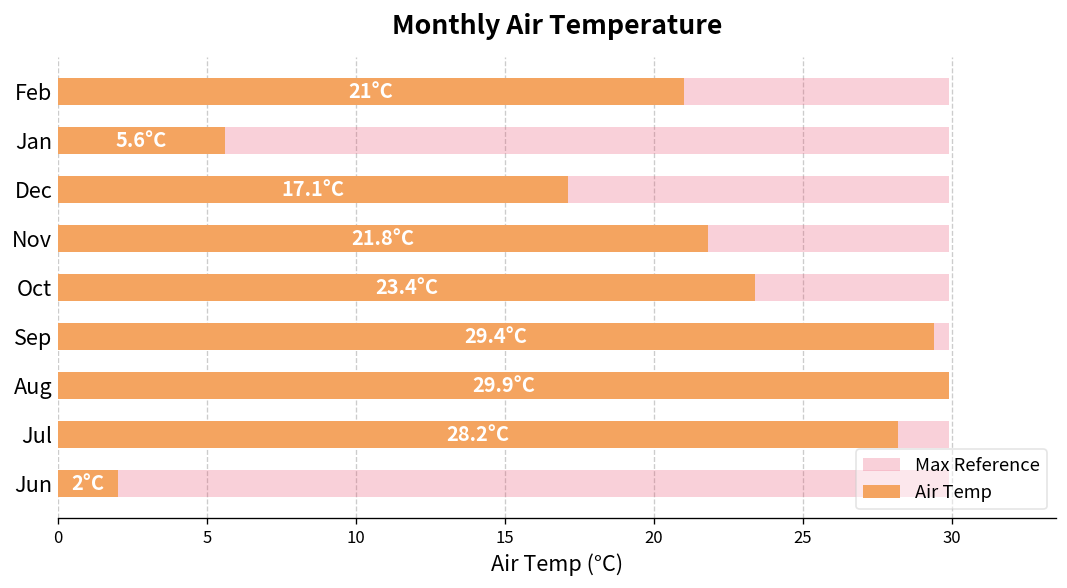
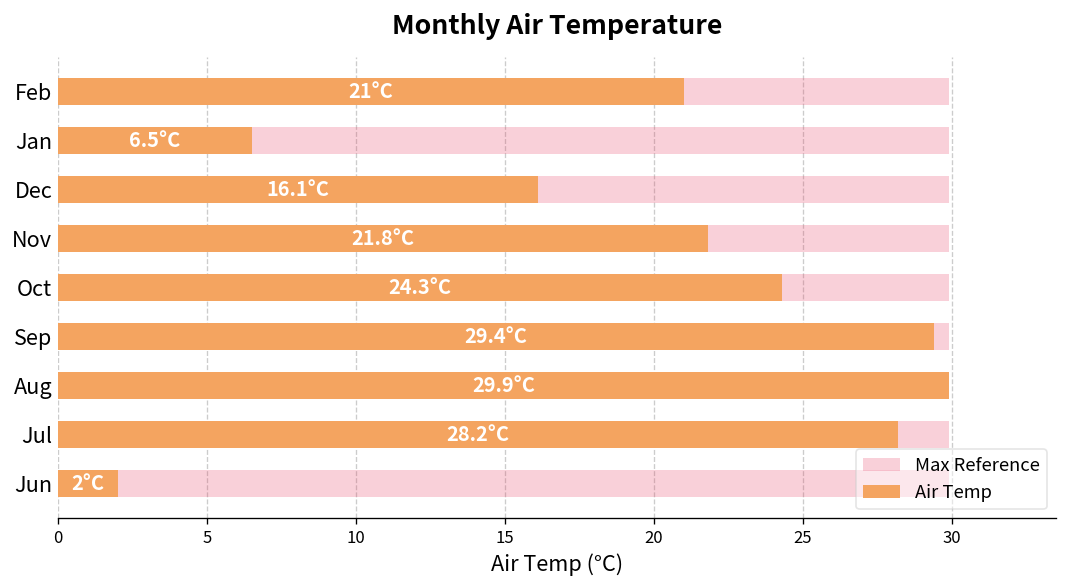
  {
    "Max Reference": {
      "Aug": "29.9°C"
    },
    "Air Temp": {
-     "Jan": "5.6°C",
-     "Dec": "17.1°C",
-     "Oct": "23.4°C",
+     "Jan": "6.5°C",
+     "Dec": "16.1°C",
+     "Oct": "24.3°C",
      "Aug": "29.9°C"
    }
  }
